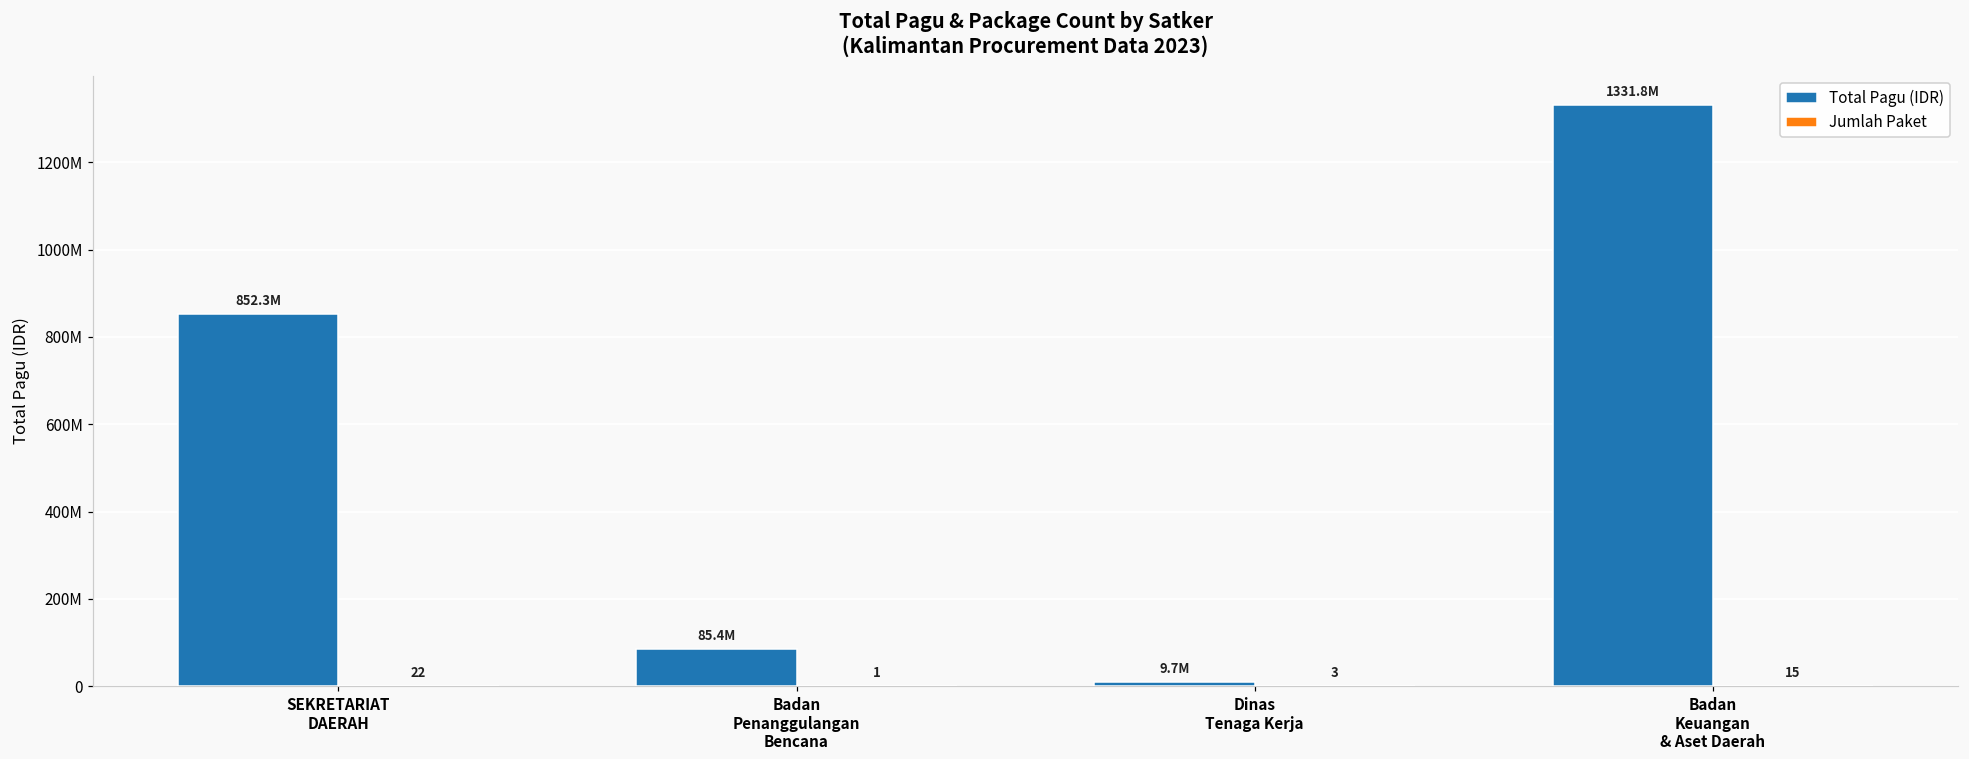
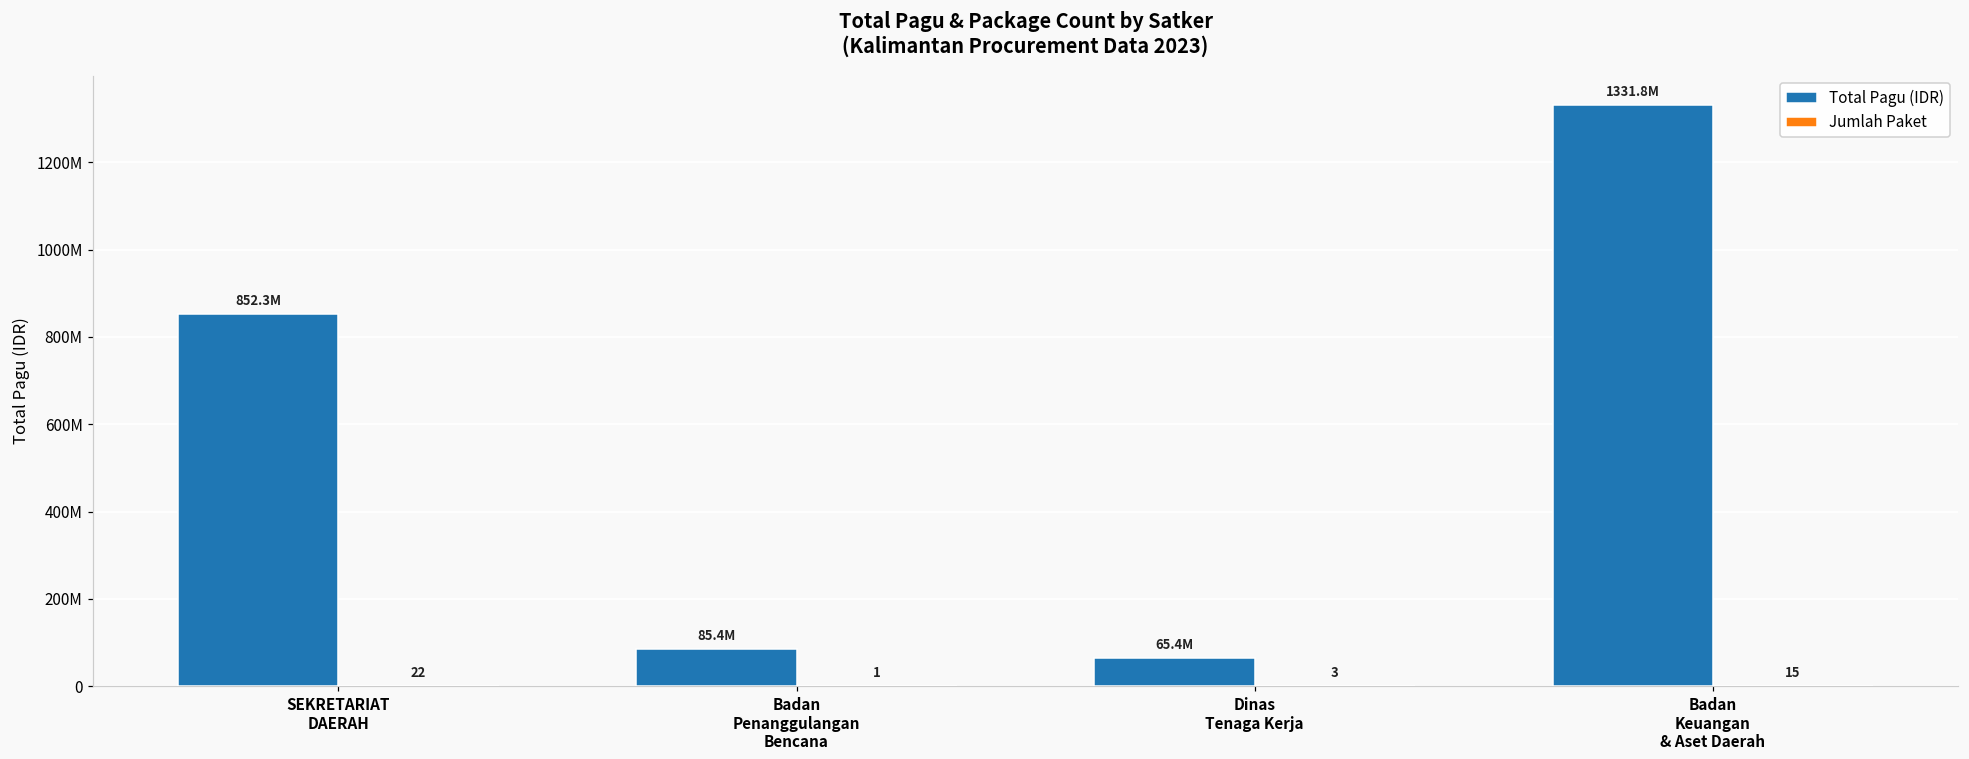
  {
    "Total Pagu (IDR)": {
      "SEKRETARIAT DAERAH": "852.3M",
      "Badan Penanggulangan Bencana": "85.4M",
-     "Dinas Tenaga Kerja": "9.7M",
+     "Dinas Tenaga Kerja": "65.4M",
      "Badan Keuangan & Aset Daerah": "1331.8M"
    },
    "Jumlah Paket": {
      "SEKRETARIAT DAERAH": "22",
      "Badan Penanggulangan Bencana": "1",
      "Dinas Tenaga Kerja": "3",
      "Badan Keuangan & Aset Daerah": "15"
    }
  }
